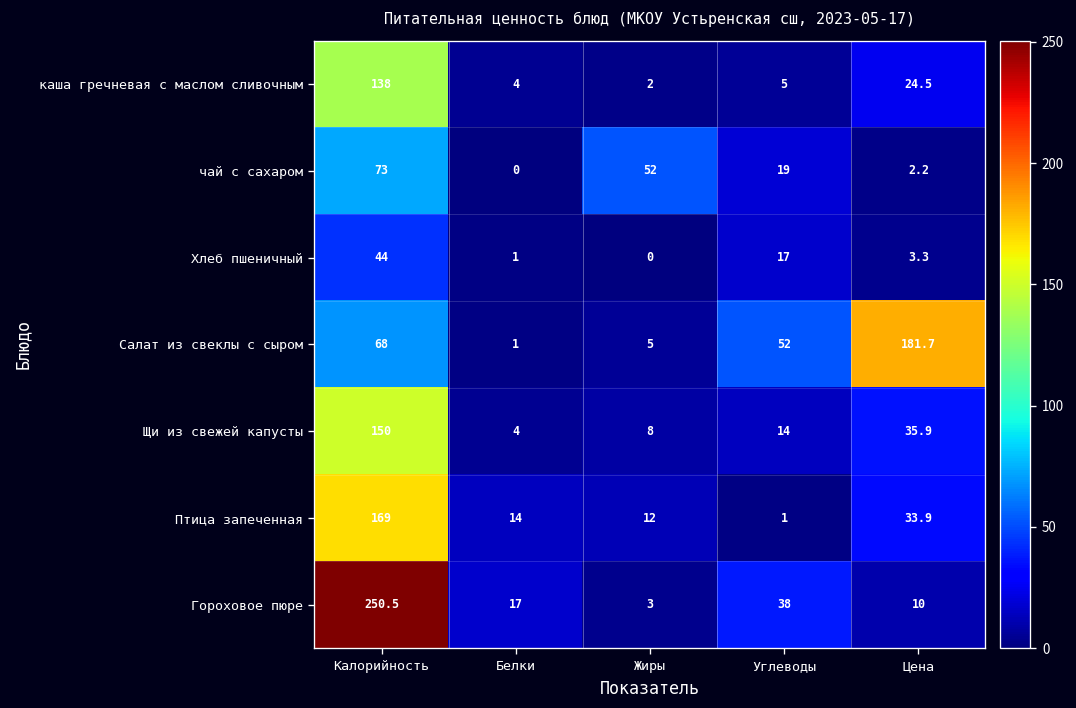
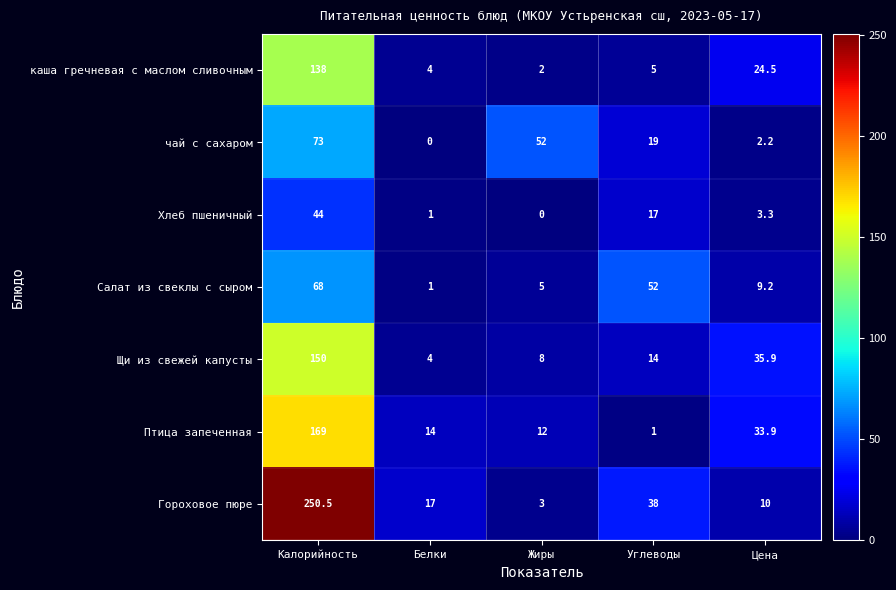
  {
    "каша гречневая с маслом сливочным": {
      "Калорийность": 138,
      "Белки": 4,
      "Жиры": 2,
      "Углеводы": 5,
      "Цена": 24.5
    },
    "чай с сахаром": {
      "Калорийность": 73,
      "Белки": 0,
      "Жиры": 52,
      "Углеводы": 19,
      "Цена": 2.2
    },
    "Хлеб пшеничный": {
      "Калорийность": 44,
      "Белки": 1,
      "Жиры": 0,
      "Углеводы": 17,
      "Цена": 3.3
    },
    "Салат из свеклы с сыром": {
      "Калорийность": 68,
      "Белки": 1,
      "Жиры": 5,
      "Углеводы": 52,
-     "Цена": 181.7
+     "Цена": 9.2
    },
    "Щи из свежей капусты": {
      "Калорийность": 150,
      "Белки": 4,
      "Жиры": 8,
      "Углеводы": 14,
      "Цена": 35.9
    },
    "Птица запеченная": {
      "Калорийность": 169,
      "Белки": 14,
      "Жиры": 12,
      "Углеводы": 1,
      "Цена": 33.9
    },
    "Гороховое пюре": {
      "Калорийность": 250.5,
      "Белки": 17,
      "Жиры": 3,
      "Углеводы": 38,
      "Цена": 10
    }
  }
